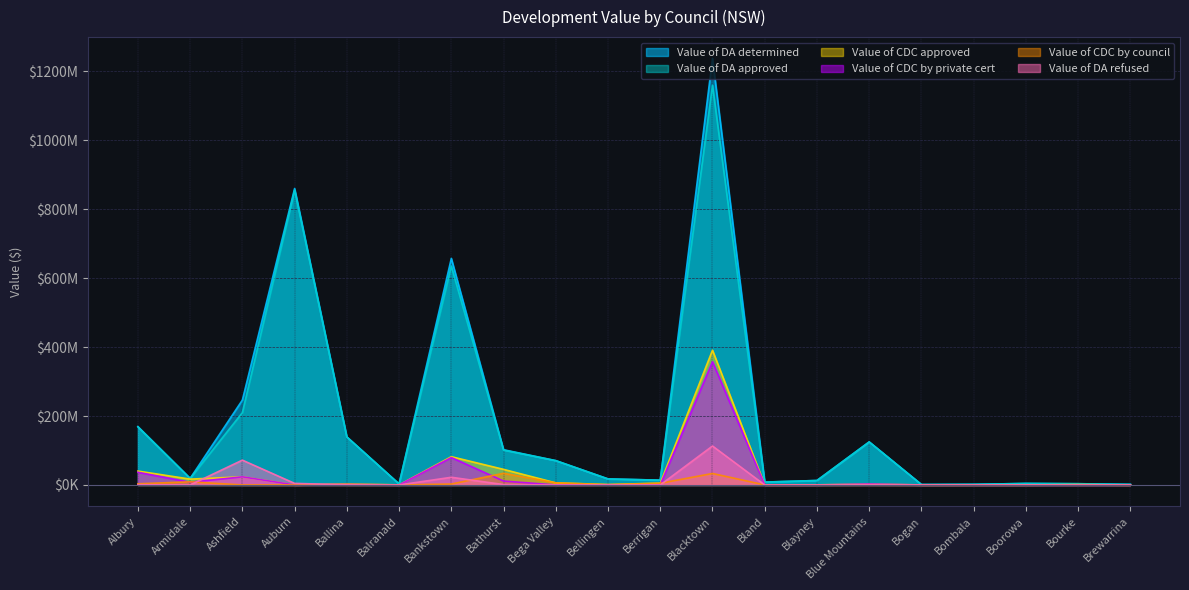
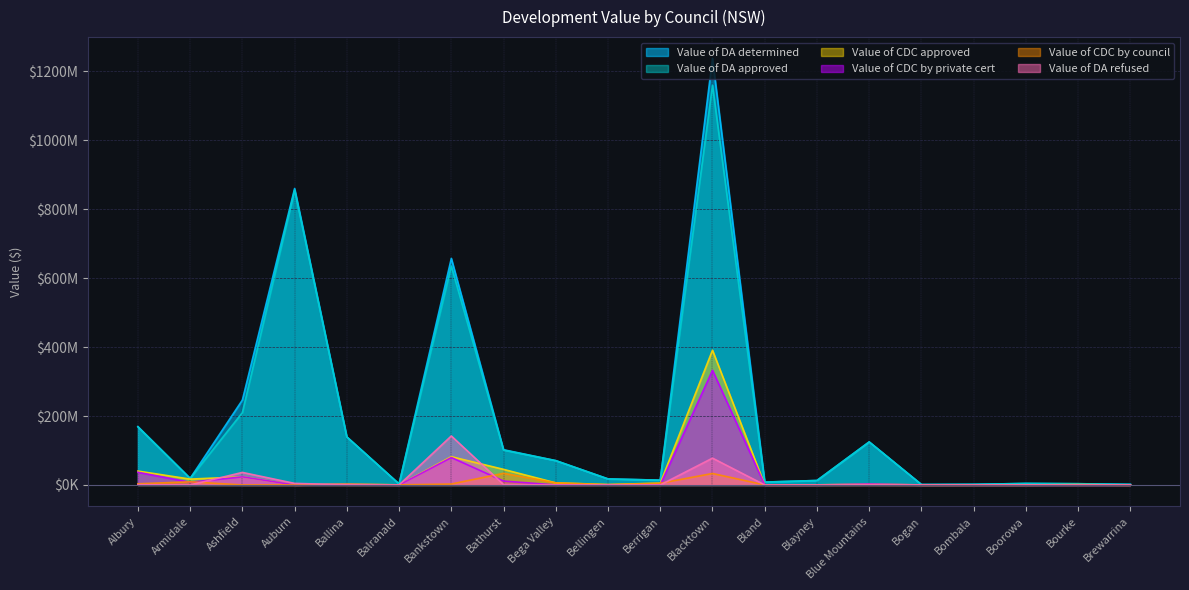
  {
    "Value of CDC by private cert": {
      "Bathurst": "$10000000",
-     "Blacktown": "$360000000"
+     "Blacktown": "$330000000"
    },
    "Value of DA refused": {
      "Armidale": "$0",
-     "Ashfield": "$70000000",
-     "Bankstown": "$20000000",
+     "Ashfield": "$40000000",
+     "Bankstown": "$140000000",
      "Bathurst": "$0",
-     "Blacktown": "$110000000"
+     "Blacktown": "$80000000"
    }
  }
